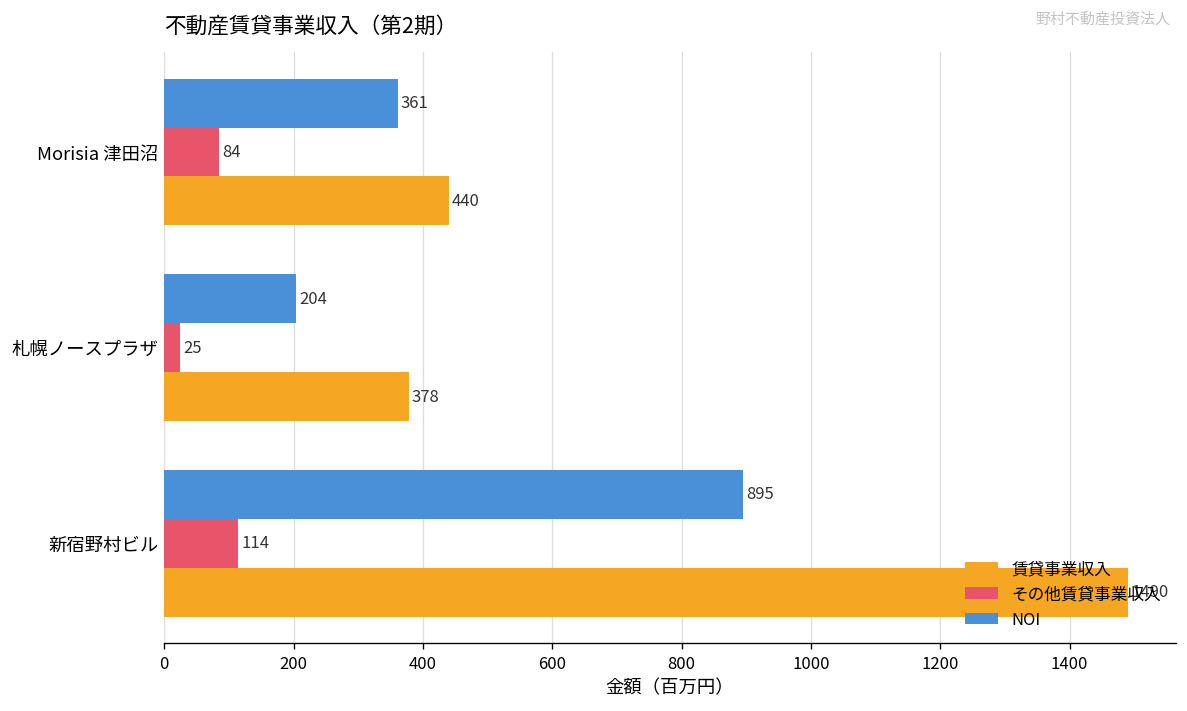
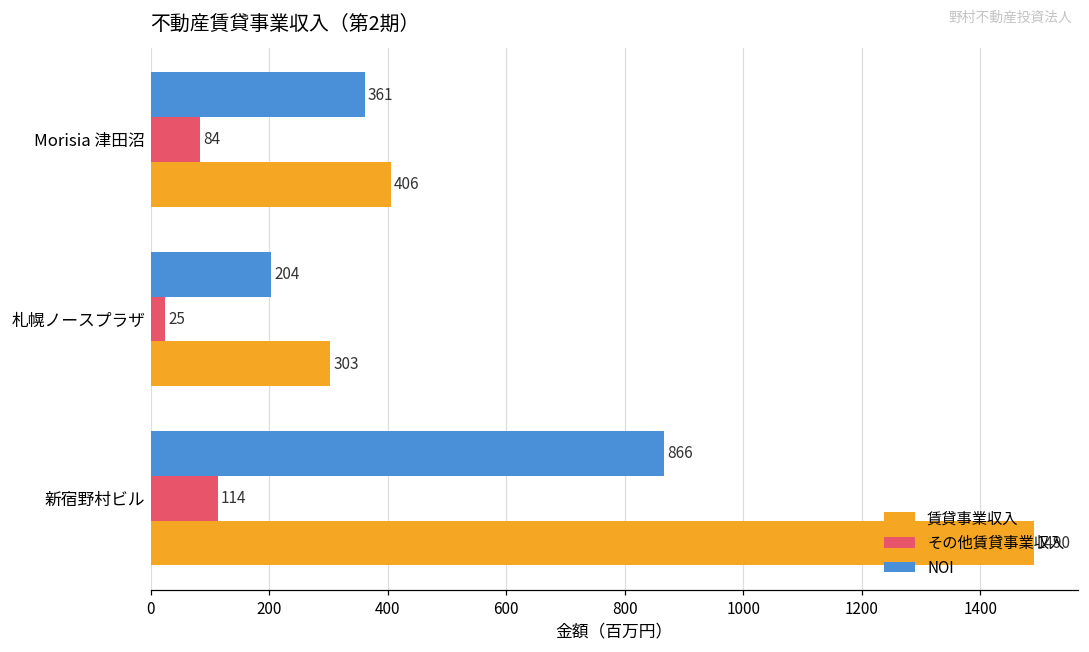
  {
    "賃貸事業収入": {
-     "Morisia 津田沼": 440,
-     "札幌ノースプラザ": 378,
+     "Morisia 津田沼": 406,
+     "札幌ノースプラザ": 303,
      "新宿野村ビル": 1490
    },
    "その他賃貸事業収入": {
      "Morisia 津田沼": 84,
      "札幌ノースプラザ": 25,
      "新宿野村ビル": 114
    },
    "NOI": {
      "Morisia 津田沼": 361,
      "札幌ノースプラザ": 204,
-     "新宿野村ビル": 895
+     "新宿野村ビル": 866
    }
  }
